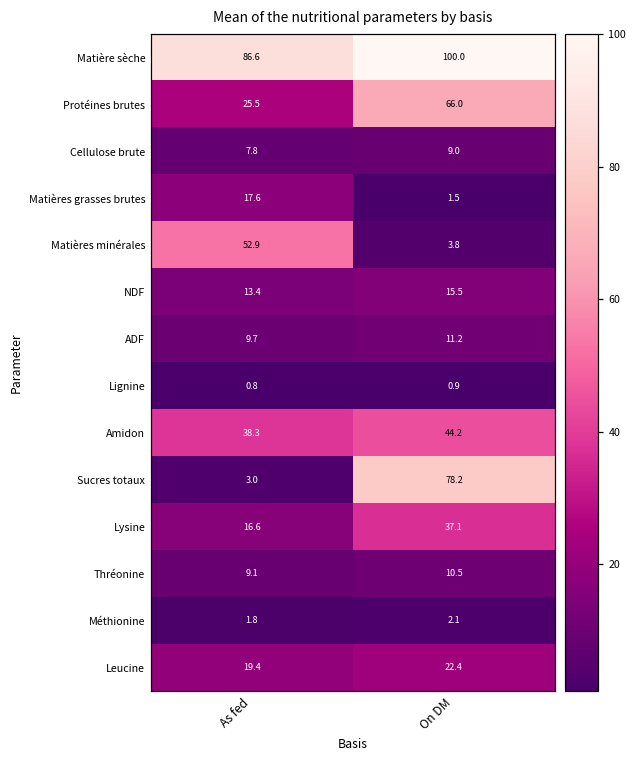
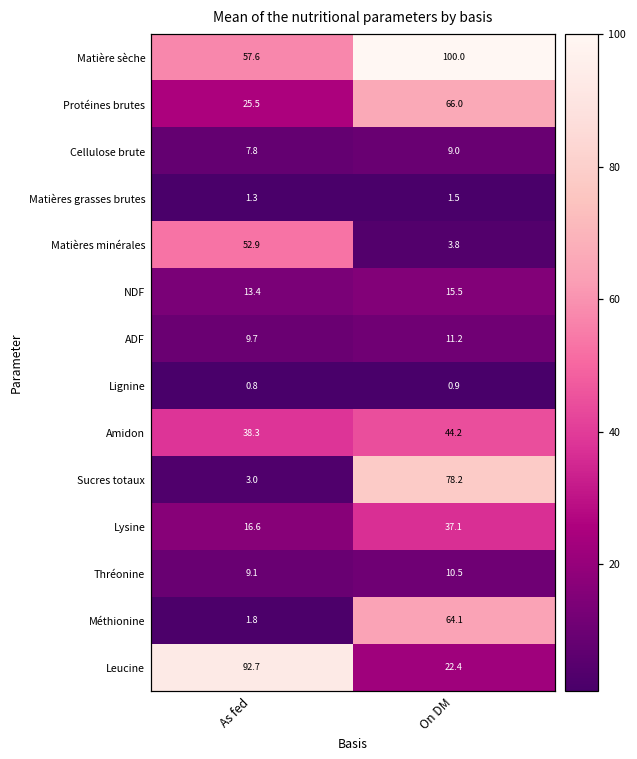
  {
    "Matière sèche": {
-     "As fed": 86.6,
+     "As fed": 57.6,
      "On DM": 100.0
    },
    "Protéines brutes": {
      "As fed": 25.5,
      "On DM": 66.0
    },
    "Cellulose brute": {
      "As fed": 7.8,
      "On DM": 9.0
    },
    "Matières grasses brutes": {
-     "As fed": 17.6,
+     "As fed": 1.3,
      "On DM": 1.5
    },
    "Matières minérales": {
      "As fed": 52.9,
      "On DM": 3.8
    },
    "NDF": {
      "As fed": 13.4,
      "On DM": 15.5
    },
    "ADF": {
      "As fed": 9.7,
      "On DM": 11.2
    },
    "Lignine": {
      "As fed": 0.8,
      "On DM": 0.9
    },
    "Amidon": {
      "As fed": 38.3,
      "On DM": 44.2
    },
    "Sucres totaux": {
      "As fed": 3.0,
      "On DM": 78.2
    },
    "Lysine": {
      "As fed": 16.6,
      "On DM": 37.1
    },
    "Thréonine": {
      "As fed": 9.1,
      "On DM": 10.5
    },
    "Méthionine": {
      "As fed": 1.8,
-     "On DM": 2.1
+     "On DM": 64.1
    },
    "Leucine": {
-     "As fed": 19.4,
+     "As fed": 92.7,
      "On DM": 22.4
    }
  }
